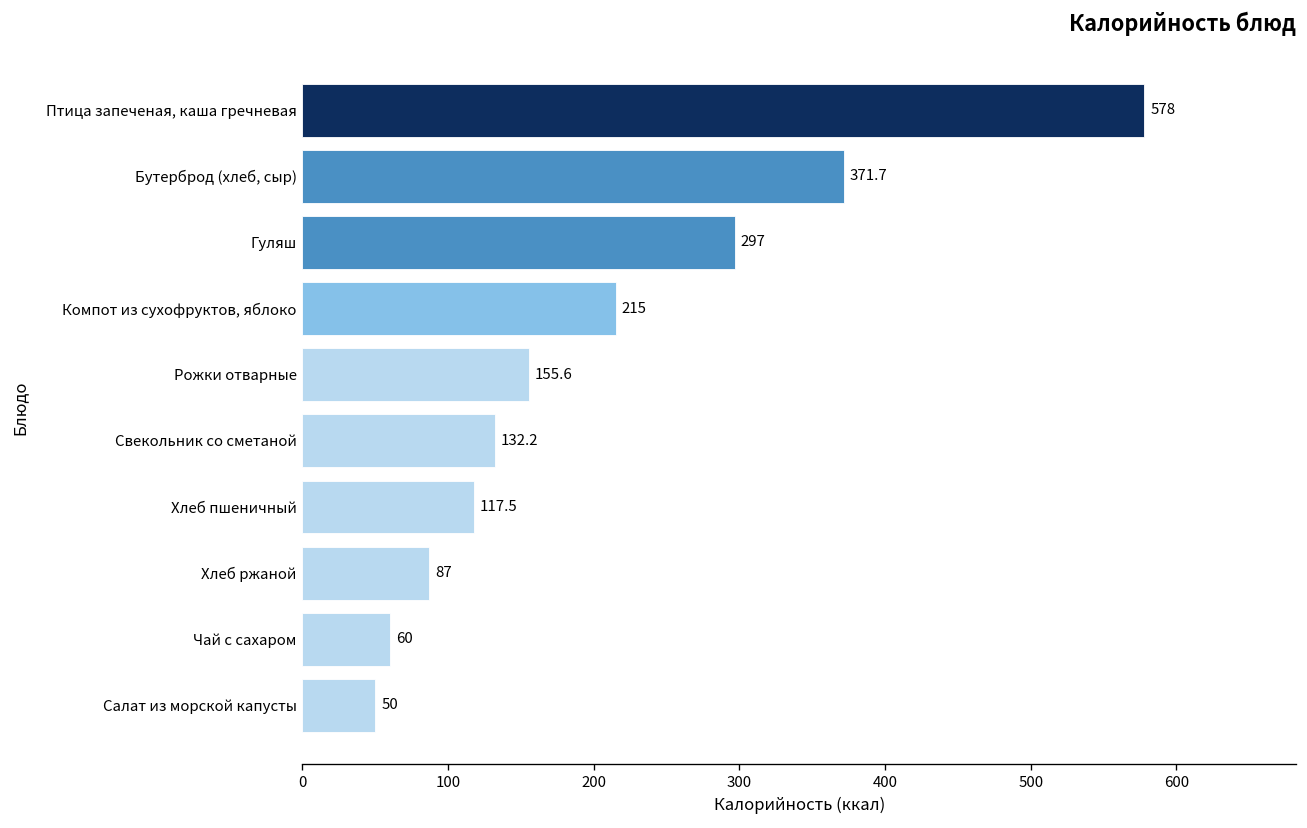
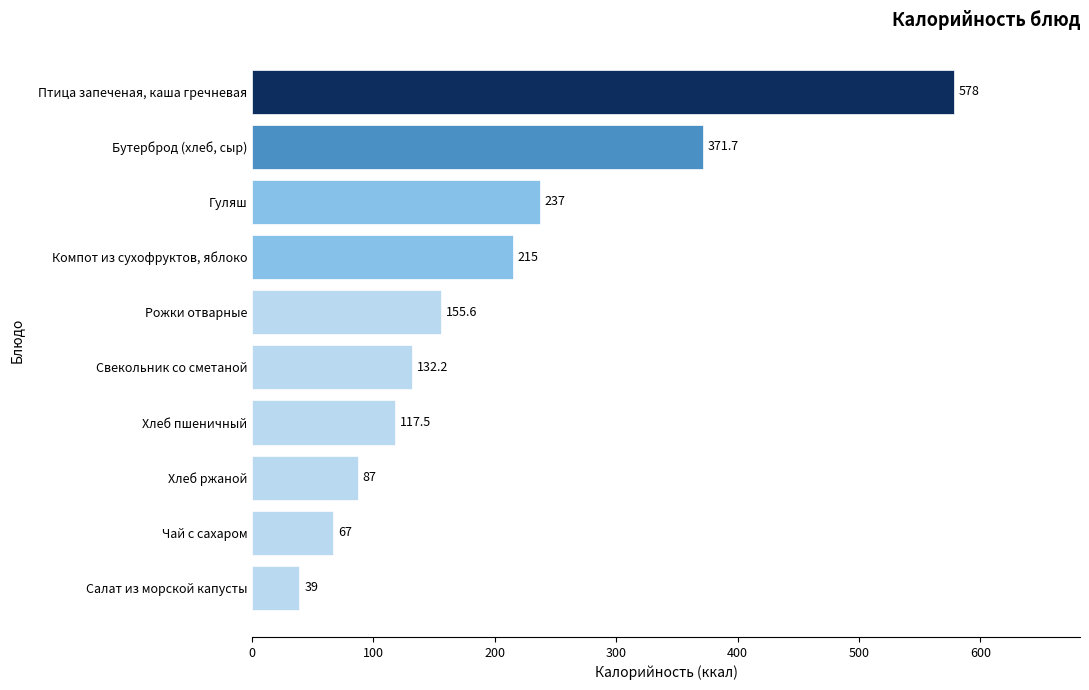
  {
    "Птица запеченая, каша гречневая": 578,
    "Бутерброд (хлеб, сыр)": 371.7,
-   "Гуляш": 297,
+   "Гуляш": 237,
    "Компот из сухофруктов, яблоко": 215,
    "Рожки отварные": 155.6,
    "Свекольник со сметаной": 132.2,
    "Хлеб пшеничный": 117.5,
    "Хлеб ржаной": 87,
-   "Чай с сахаром": 60,
-   "Салат из морской капусты": 50
+   "Чай с сахаром": 67,
+   "Салат из морской капусты": 39
  }
